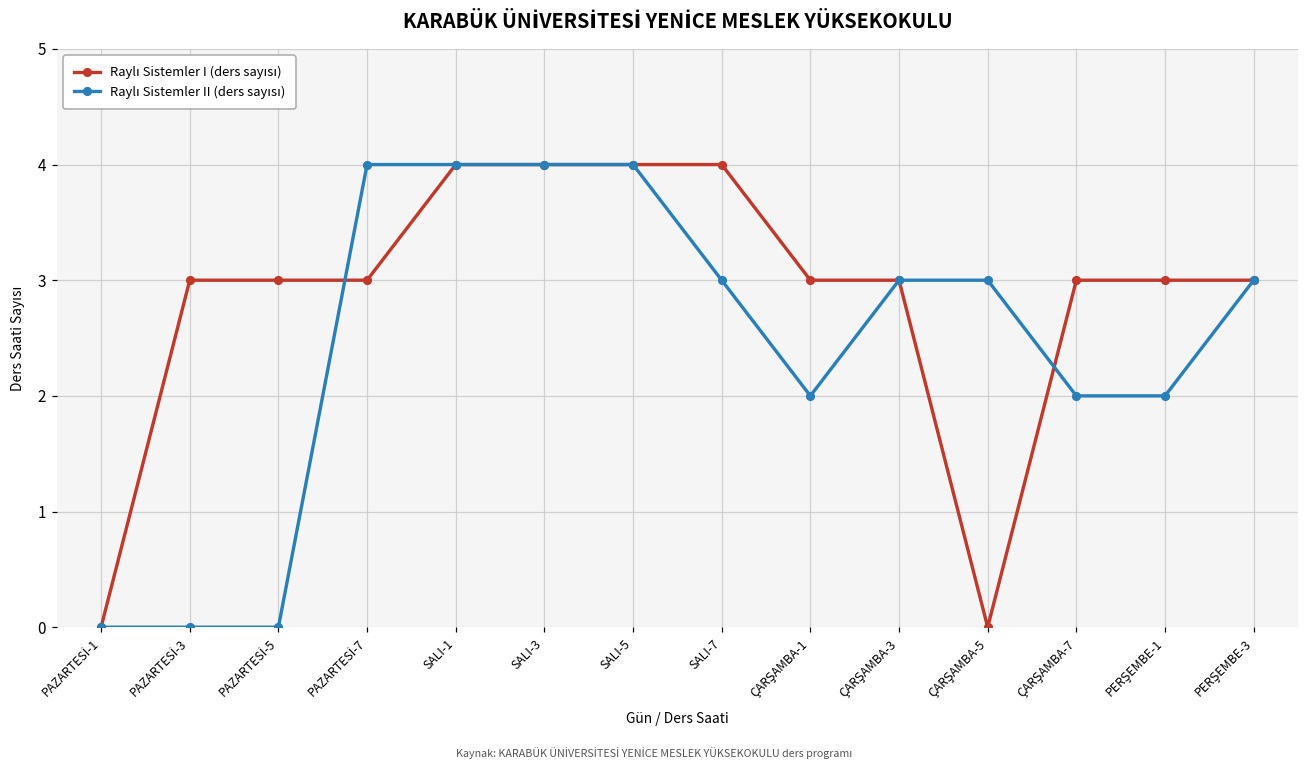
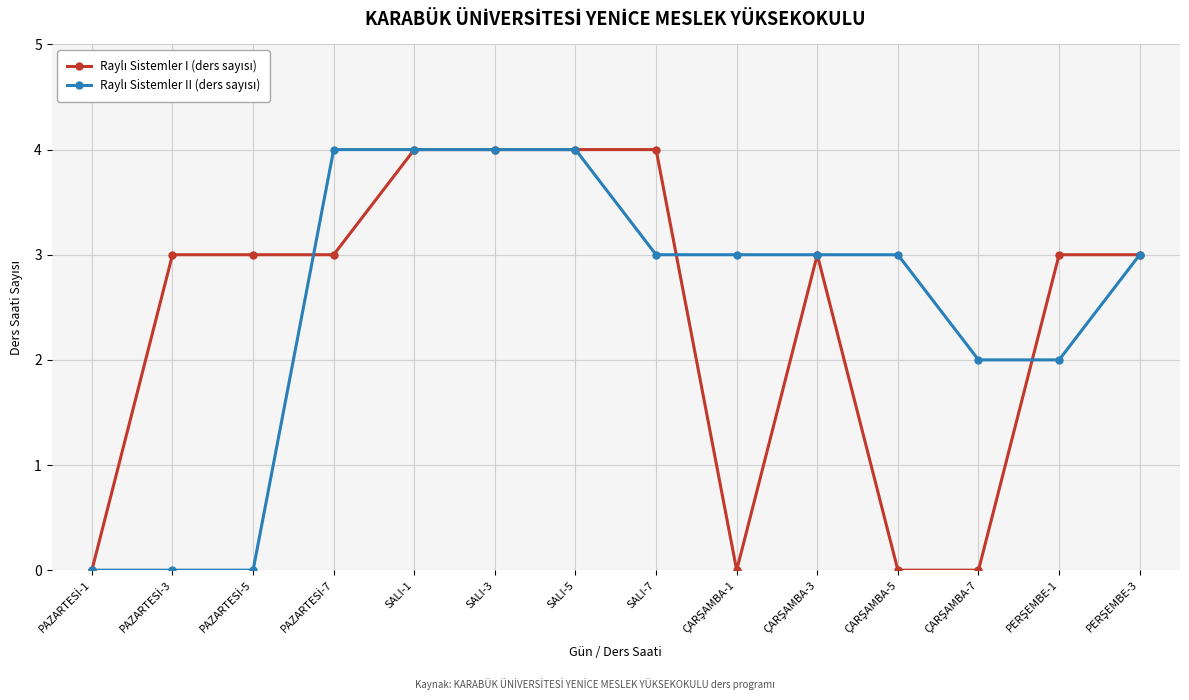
  {
    "Raylı Sistemler I (ders sayısı)": {
      "PAZARTESİ-3": 3,
      "PAZARTESİ-5": 3,
      "PAZARTESİ-7": 3,
      "SALI-7": 4,
-     "ÇARŞAMBA-1": 3,
+     "ÇARŞAMBA-1": 0,
      "ÇARŞAMBA-5": 0,
-     "ÇARŞAMBA-7": 3,
+     "ÇARŞAMBA-7": 0,
      "PERŞEMBE-1": 3
    },
    "Raylı Sistemler II (ders sayısı)": {
      "PAZARTESİ-3": 0,
      "PAZARTESİ-5": 0,
      "PAZARTESİ-7": 4,
      "SALI-7": 3,
-     "ÇARŞAMBA-1": 2,
+     "ÇARŞAMBA-1": 3,
      "ÇARŞAMBA-5": 3,
      "ÇARŞAMBA-7": 2,
      "PERŞEMBE-1": 2
    }
  }
